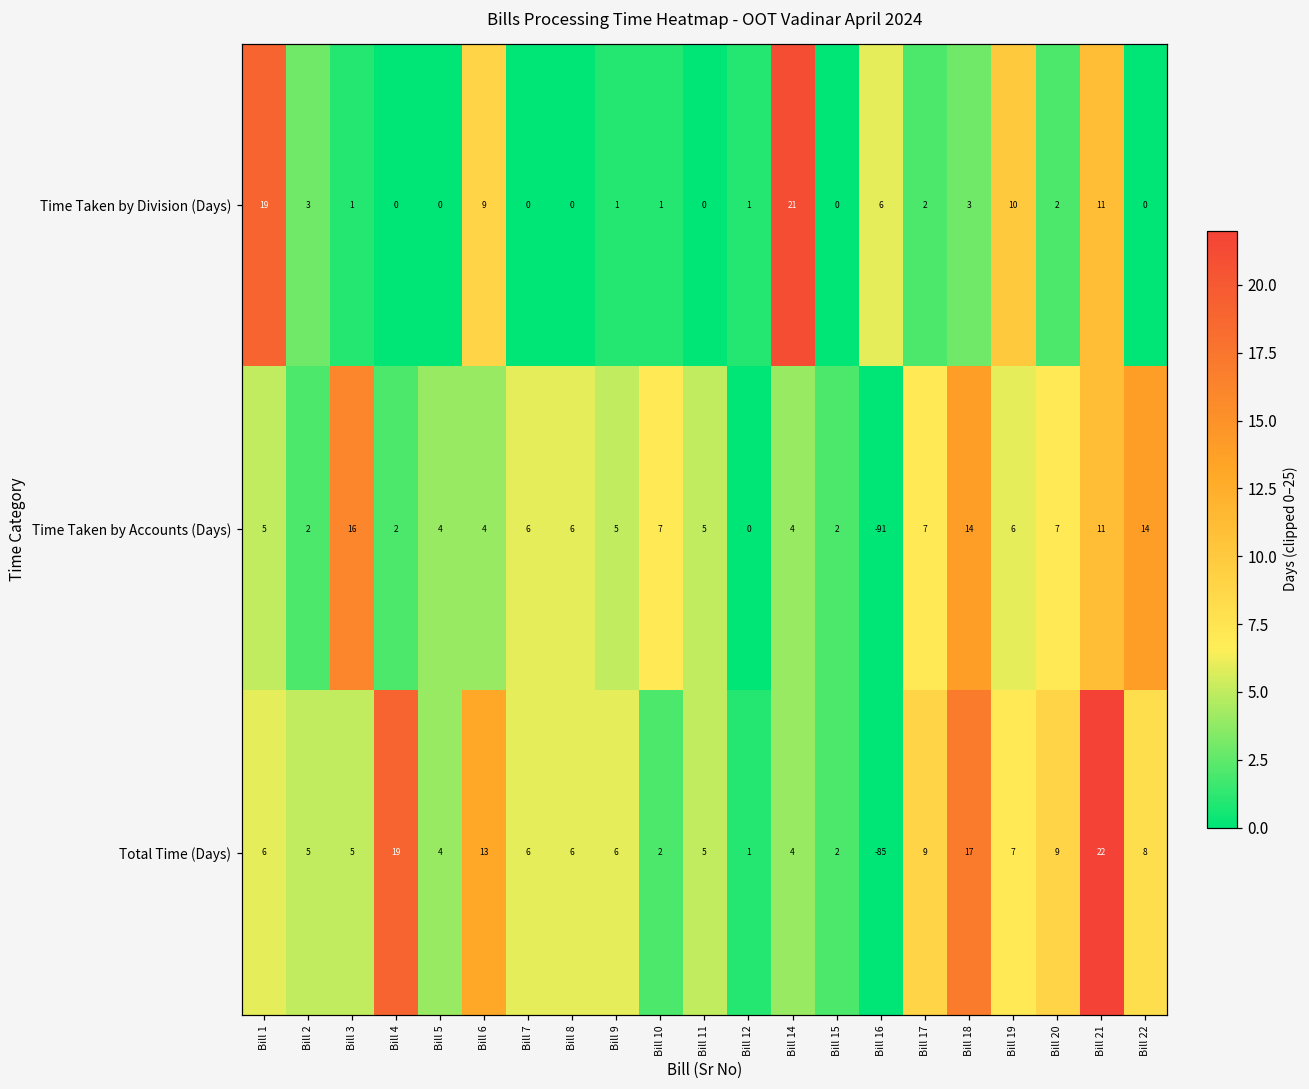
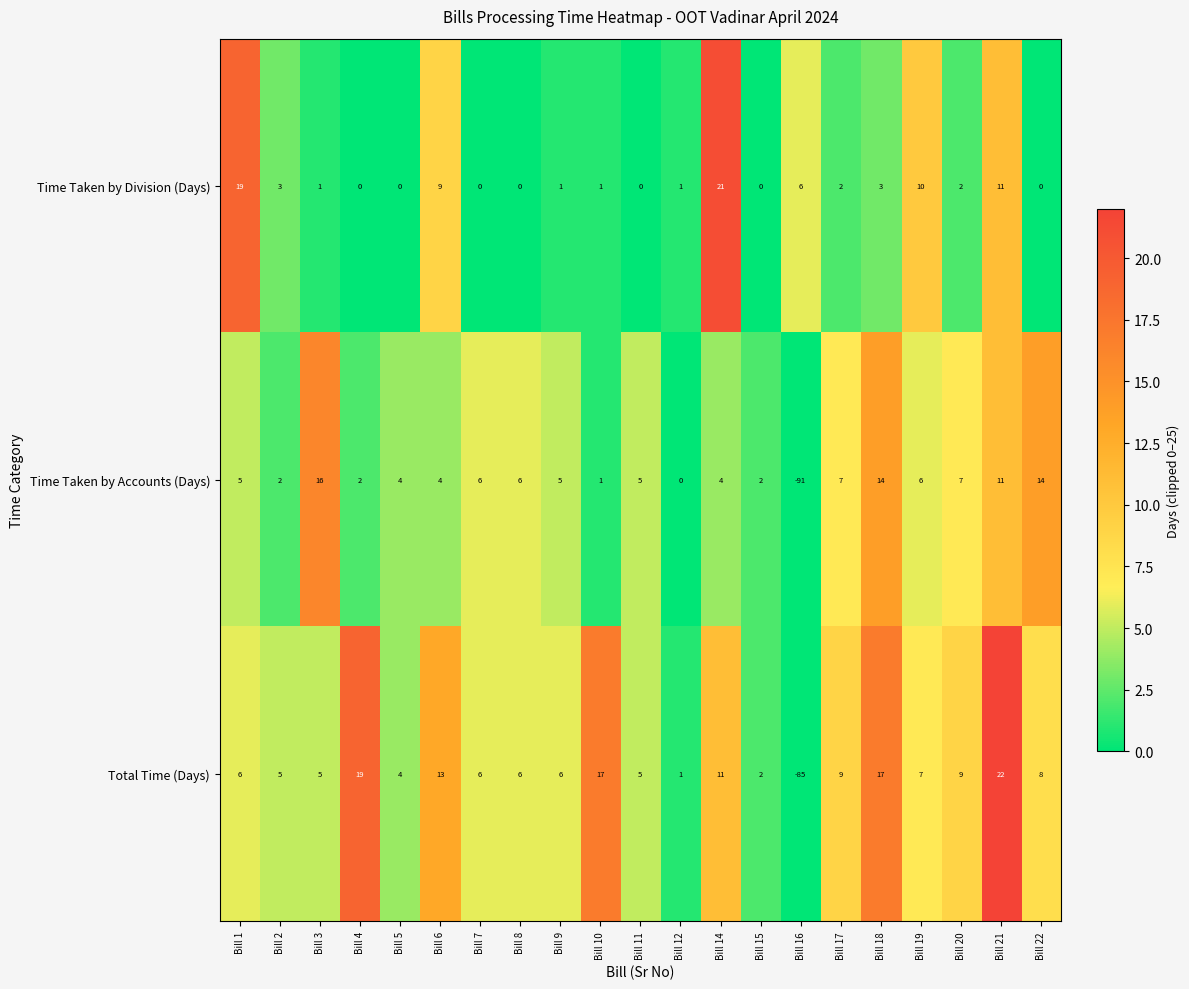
  {
    "Time Taken by Division (Days)": {
      "Bill 1": 19,
      "Bill 2": 3,
      "Bill 3": 1,
      "Bill 4": 0,
      "Bill 5": 0,
      "Bill 6": 9,
      "Bill 7": 0,
      "Bill 8": 0,
      "Bill 9": 1,
      "Bill 10": 1,
      "Bill 11": 0,
      "Bill 12": 1,
      "Bill 14": 21,
      "Bill 15": 0,
      "Bill 16": 6,
      "Bill 17": 2,
      "Bill 18": 3,
      "Bill 19": 10,
      "Bill 20": 2,
      "Bill 21": 11,
      "Bill 22": 0
    },
    "Time Taken by Accounts (Days)": {
      "Bill 1": 5,
      "Bill 2": 2,
      "Bill 3": 16,
      "Bill 4": 2,
      "Bill 5": 4,
      "Bill 6": 4,
      "Bill 7": 6,
      "Bill 8": 6,
      "Bill 9": 5,
-     "Bill 10": 7,
+     "Bill 10": 1,
      "Bill 11": 5,
      "Bill 12": 0,
      "Bill 14": 4,
      "Bill 15": 2,
      "Bill 16": -91,
      "Bill 17": 7,
      "Bill 18": 14,
      "Bill 19": 6,
      "Bill 20": 7,
      "Bill 21": 11,
      "Bill 22": 14
    },
    "Total Time (Days)": {
      "Bill 1": 6,
      "Bill 2": 5,
      "Bill 3": 5,
      "Bill 4": 19,
      "Bill 5": 4,
      "Bill 6": 13,
      "Bill 7": 6,
      "Bill 8": 6,
      "Bill 9": 6,
-     "Bill 10": 2,
+     "Bill 10": 17,
      "Bill 11": 5,
      "Bill 12": 1,
-     "Bill 14": 4,
+     "Bill 14": 11,
      "Bill 15": 2,
      "Bill 16": -85,
      "Bill 17": 9,
      "Bill 18": 17,
      "Bill 19": 7,
      "Bill 20": 9,
      "Bill 21": 22,
      "Bill 22": 8
    }
  }
